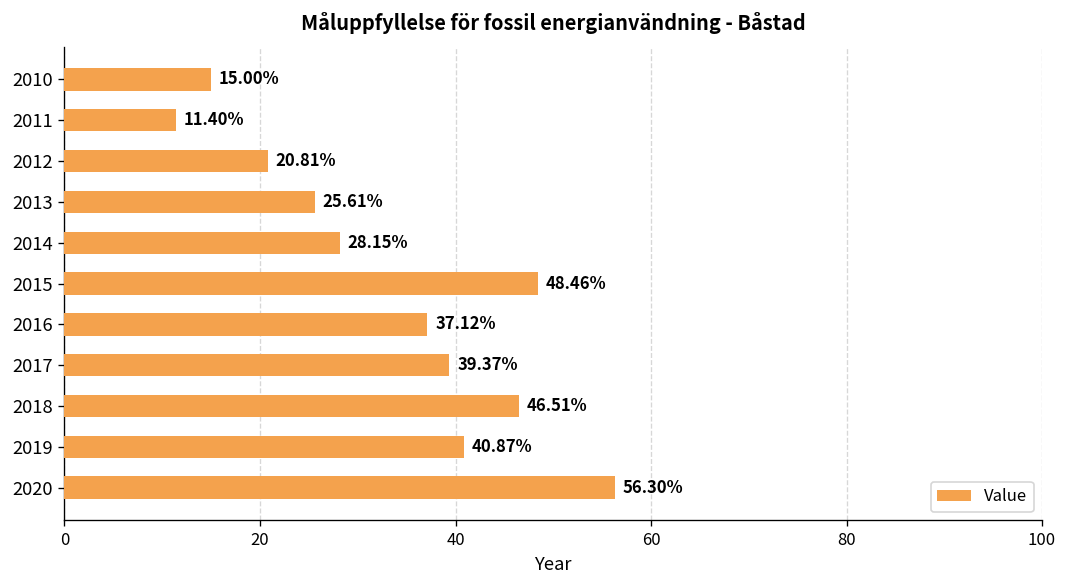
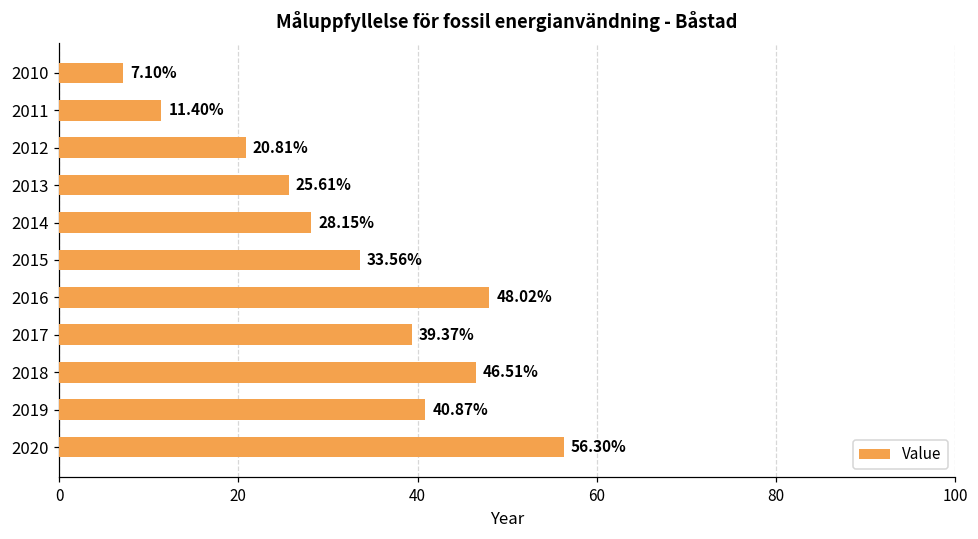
  {
-   "2010": "15.00%",
+   "2010": "7.10%",
    "2011": "11.40%",
    "2012": "20.81%",
    "2013": "25.61%",
    "2014": "28.15%",
-   "2015": "48.46%",
-   "2016": "37.12%",
+   "2015": "33.56%",
+   "2016": "48.02%",
    "2017": "39.37%",
    "2018": "46.51%",
    "2019": "40.87%",
    "2020": "56.30%"
  }
